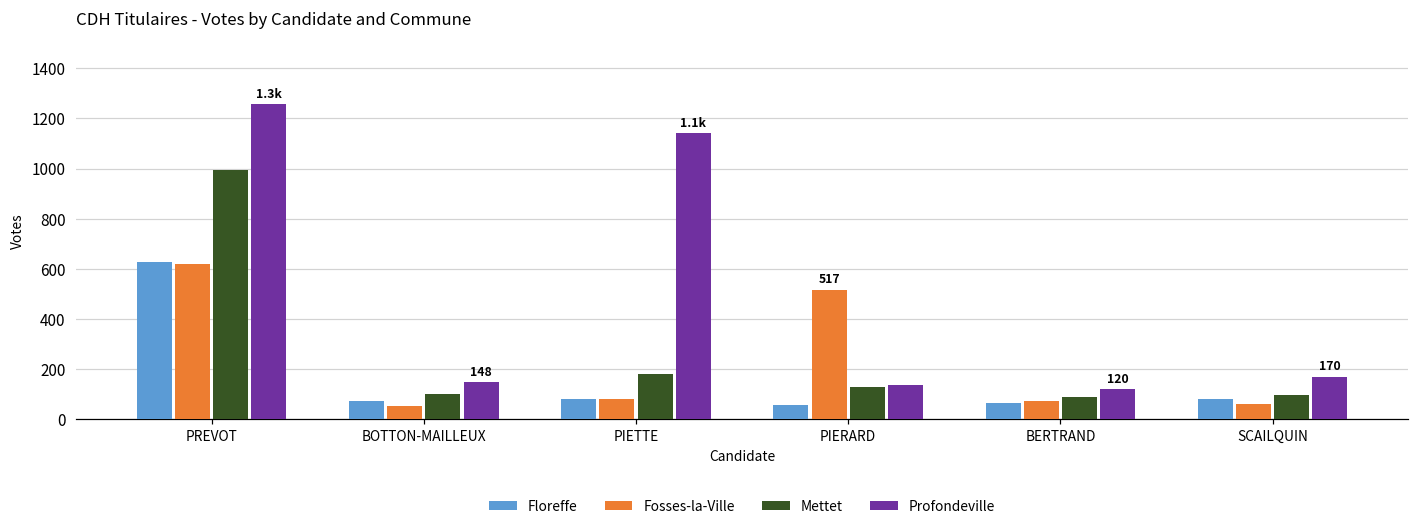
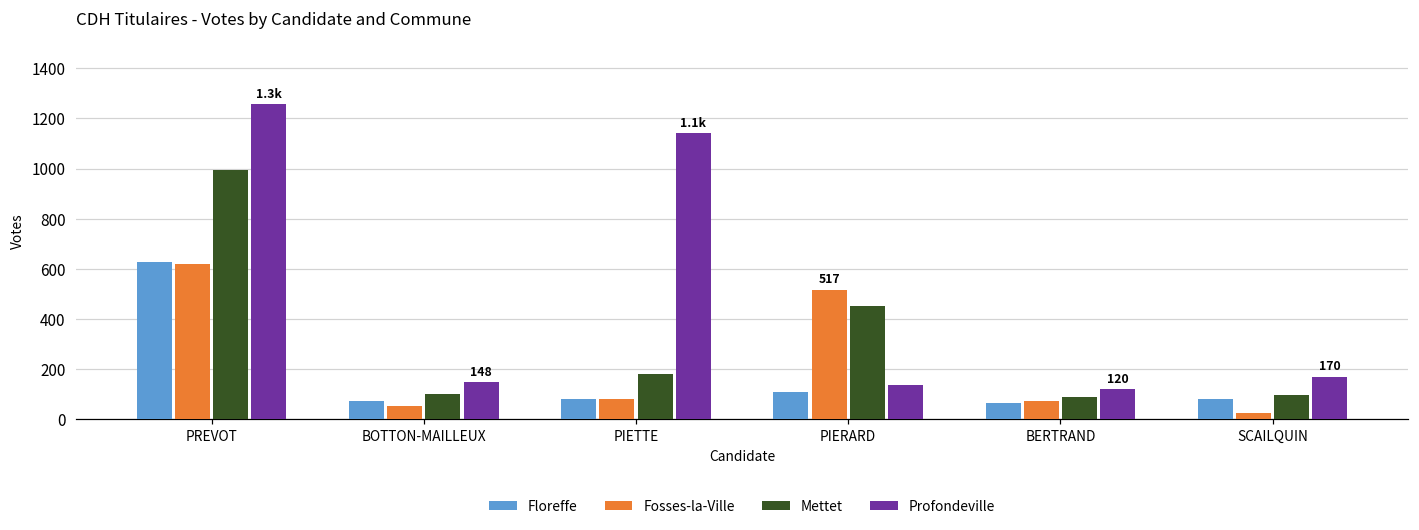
  {
    "Floreffe": {
      "PREVOT": "630",
      "BOTTON-MAILLEUX": "70",
      "PIETTE": "80",
-     "PIERARD": "60",
+     "PIERARD": "110",
      "BERTRAND": "60",
      "SCAILQUIN": "80"
    },
    "Fosses-la-Ville": {
      "PREVOT": "620",
      "BOTTON-MAILLEUX": "50",
      "PIETTE": "80",
      "BERTRAND": "70",
-     "SCAILQUIN": "60"
+     "SCAILQUIN": "20"
    },
    "Mettet": {
      "PREVOT": "990",
      "BOTTON-MAILLEUX": "100",
      "PIETTE": "180",
-     "PIERARD": "130",
+     "PIERARD": "450",
      "BERTRAND": "90",
      "SCAILQUIN": "100"
    },
    "Profondeville": {
      "PREVOT": "1.3k",
      "BOTTON-MAILLEUX": "148",
      "PIETTE": "1.1k",
      "BERTRAND": "120",
      "SCAILQUIN": "170"
    }
  }
